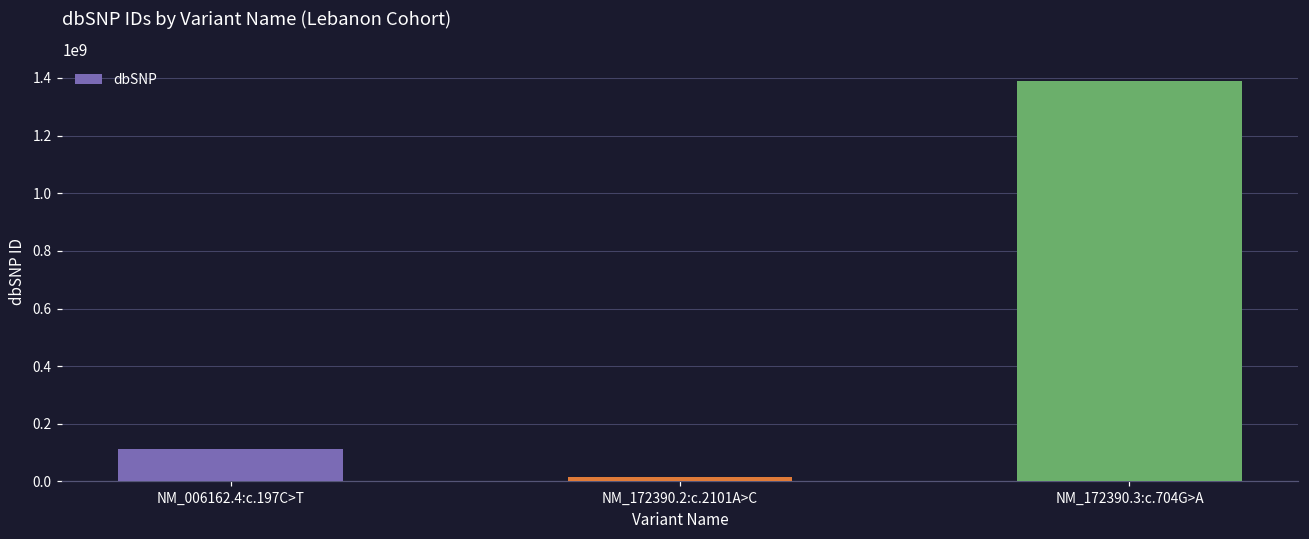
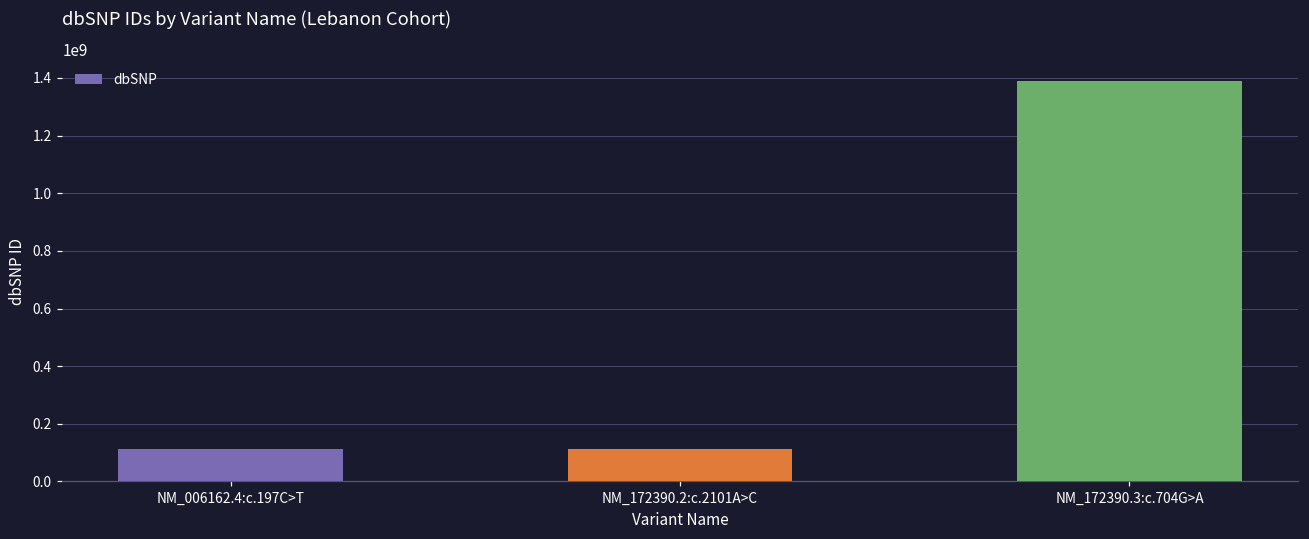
  {
    "NM_006162.4:c.197C>T": 110000000,
-   "NM_172390.2:c.2101A>C": 20000000,
+   "NM_172390.2:c.2101A>C": 110000000,
    "NM_172390.3:c.704G>A": 1390000000
  }
